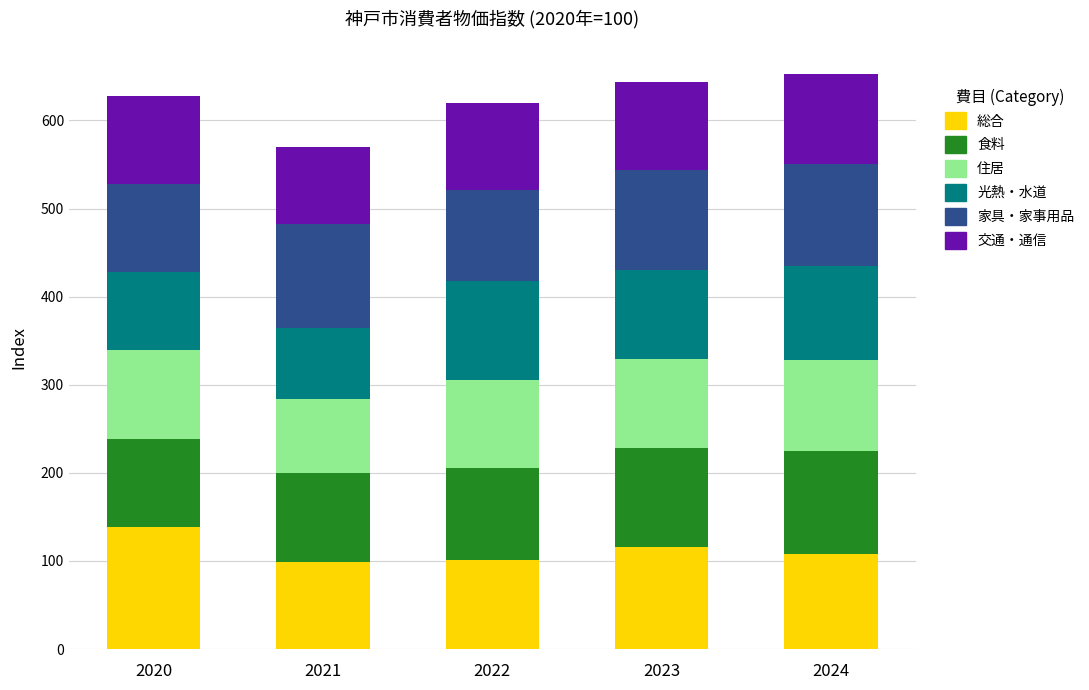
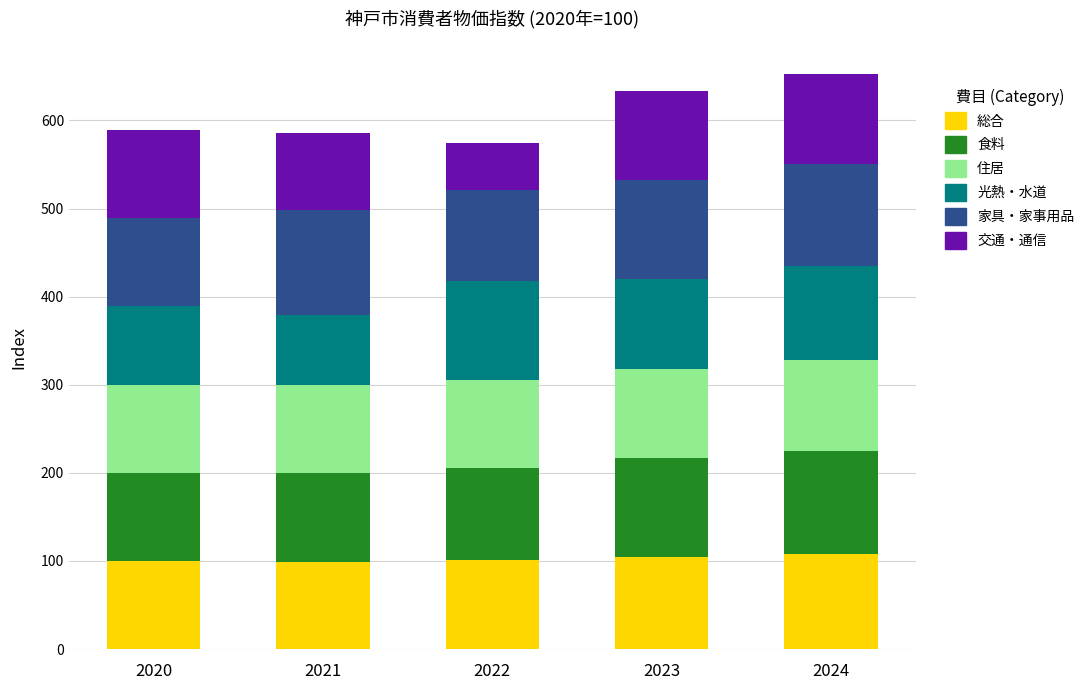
  {
    "総合": {
-     "2020": 140,
+     "2020": 100,
      "2021": 100,
      "2022": 100,
-     "2023": 120,
+     "2023": 100,
      "2024": 110
    },
    "食料": {
      "2020": 100,
      "2021": 100,
      "2022": 100,
      "2023": 110,
      "2024": 120
    },
    "住居": {
      "2020": 100,
-     "2021": 80,
+     "2021": 100,
      "2022": 100,
      "2023": 100,
      "2024": 100
    },
    "光熱・水道": {
      "2020": 90,
      "2021": 80,
      "2022": 110,
      "2023": 100,
      "2024": 110
    },
    "家具・家事用品": {
      "2020": 100,
      "2021": 120,
      "2022": 100,
      "2023": 110,
      "2024": 120
    },
    "交通・通信": {
      "2020": 100,
      "2021": 90,
-     "2022": 100,
+     "2022": 50,
      "2023": 100,
      "2024": 100
    }
  }
